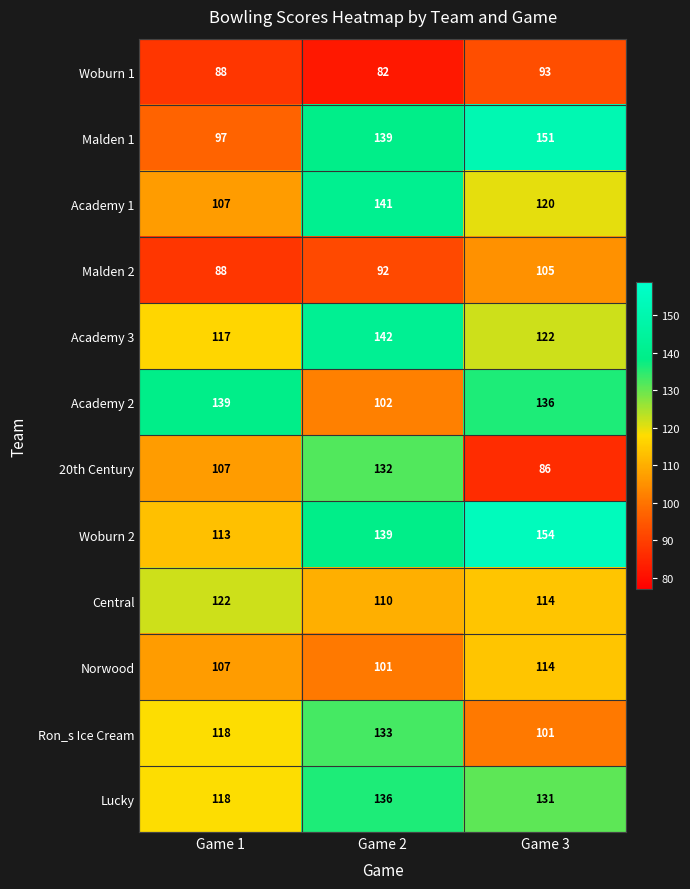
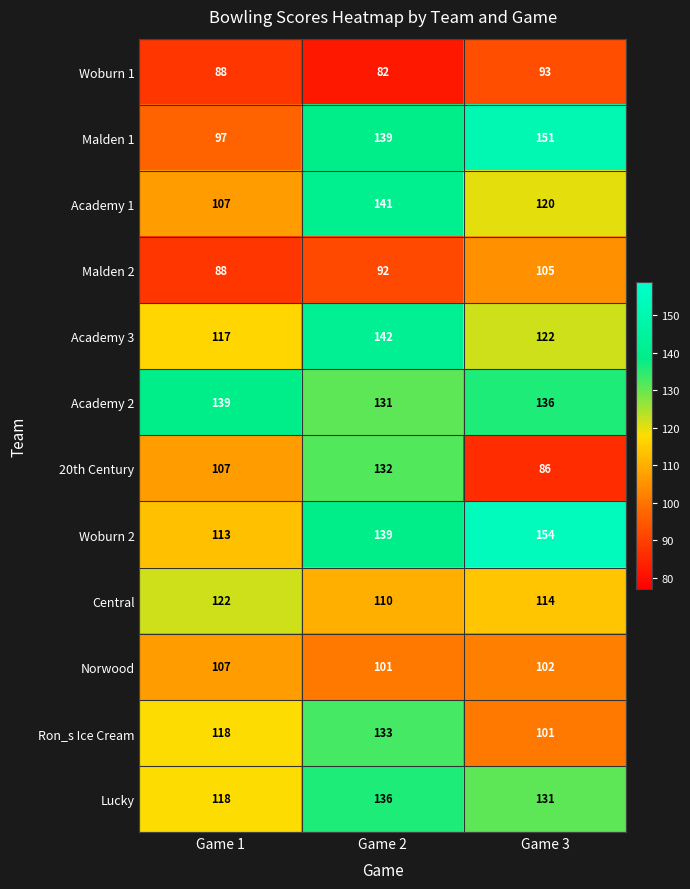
  {
    "Woburn 1": {
      "Game 1": 88,
      "Game 2": 82,
      "Game 3": 93
    },
    "Malden 1": {
      "Game 1": 97,
      "Game 2": 139,
      "Game 3": 151
    },
    "Academy 1": {
      "Game 1": 107,
      "Game 2": 141,
      "Game 3": 120
    },
    "Malden 2": {
      "Game 1": 88,
      "Game 2": 92,
      "Game 3": 105
    },
    "Academy 3": {
      "Game 1": 117,
      "Game 2": 142,
      "Game 3": 122
    },
    "Academy 2": {
      "Game 1": 139,
-     "Game 2": 102,
+     "Game 2": 131,
      "Game 3": 136
    },
    "20th Century": {
      "Game 1": 107,
      "Game 2": 132,
      "Game 3": 86
    },
    "Woburn 2": {
      "Game 1": 113,
      "Game 2": 139,
      "Game 3": 154
    },
    "Central": {
      "Game 1": 122,
      "Game 2": 110,
      "Game 3": 114
    },
    "Norwood": {
      "Game 1": 107,
      "Game 2": 101,
-     "Game 3": 114
+     "Game 3": 102
    },
    "Ron_s Ice Cream": {
      "Game 1": 118,
      "Game 2": 133,
      "Game 3": 101
    },
    "Lucky": {
      "Game 1": 118,
      "Game 2": 136,
      "Game 3": 131
    }
  }
